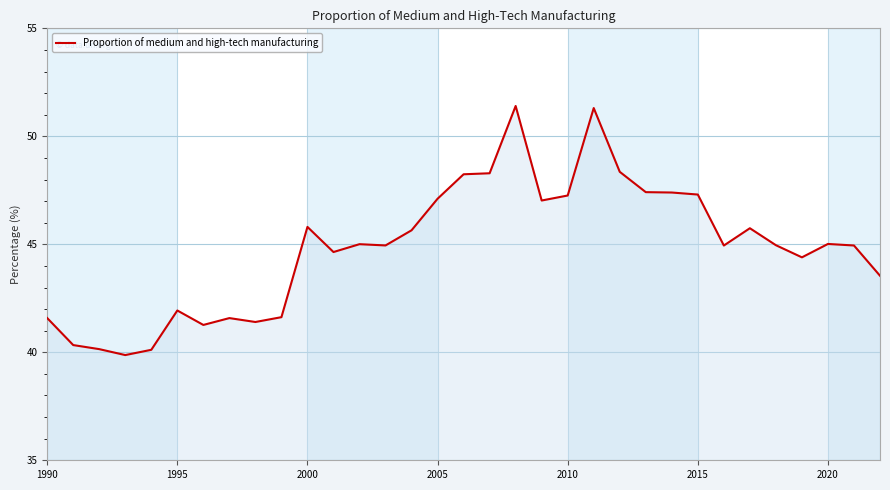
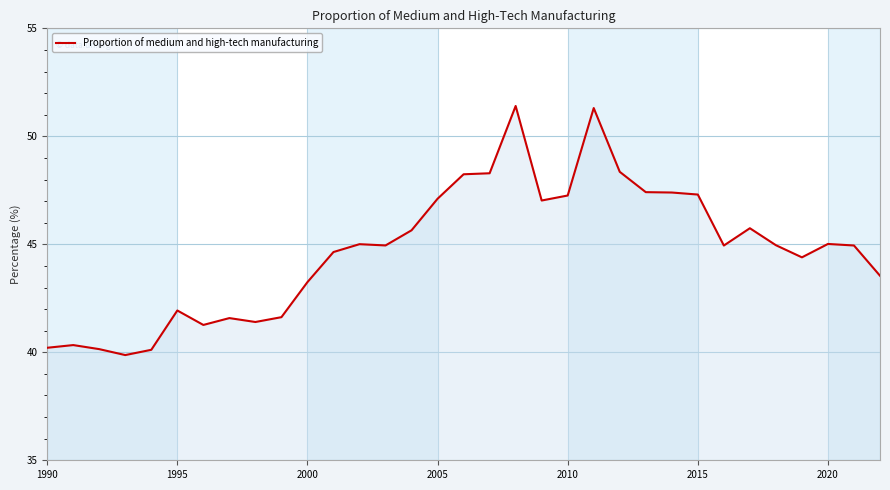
  {
-   "1990": 41.6,
+   "1990": 40.2,
    "1995": 41.9,
-   "2000": 45.8,
+   "2000": 43.2,
    "2005": 47.1,
    "2010": 47.3,
    "2015": 47.3,
    "2020": 45.0
  }
